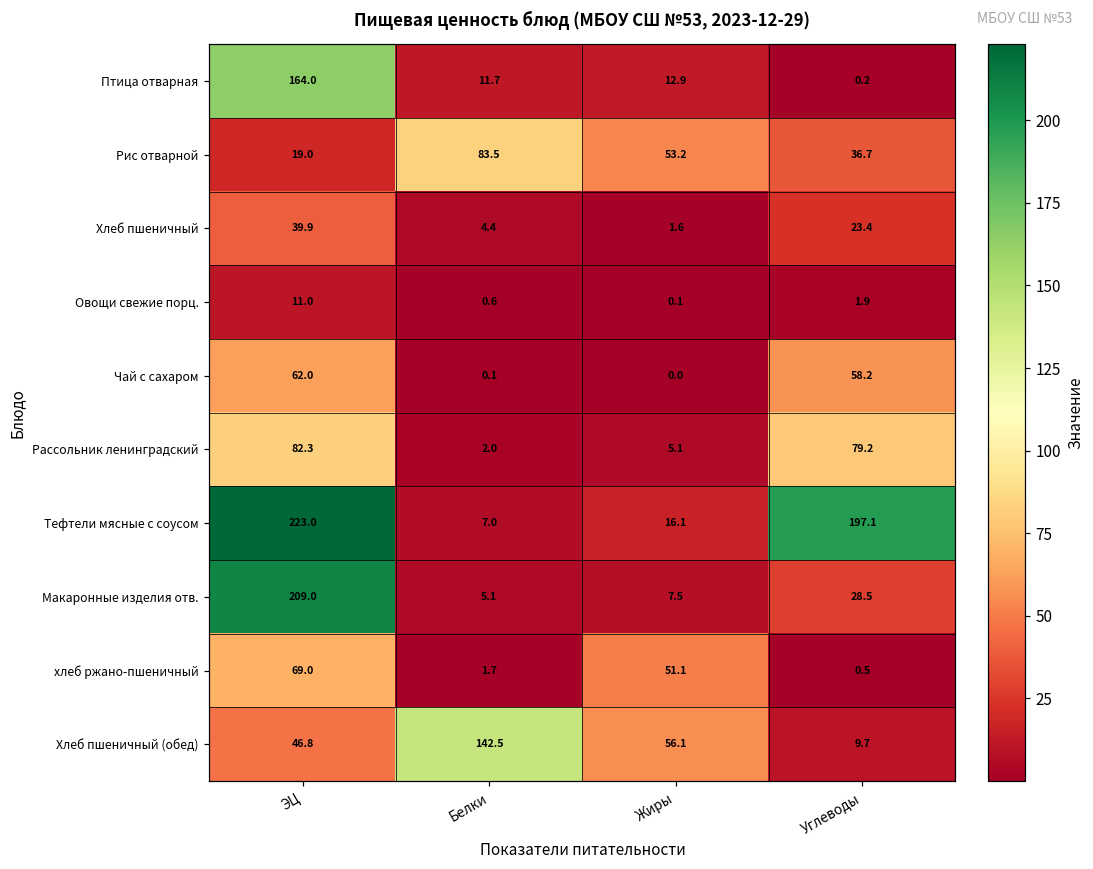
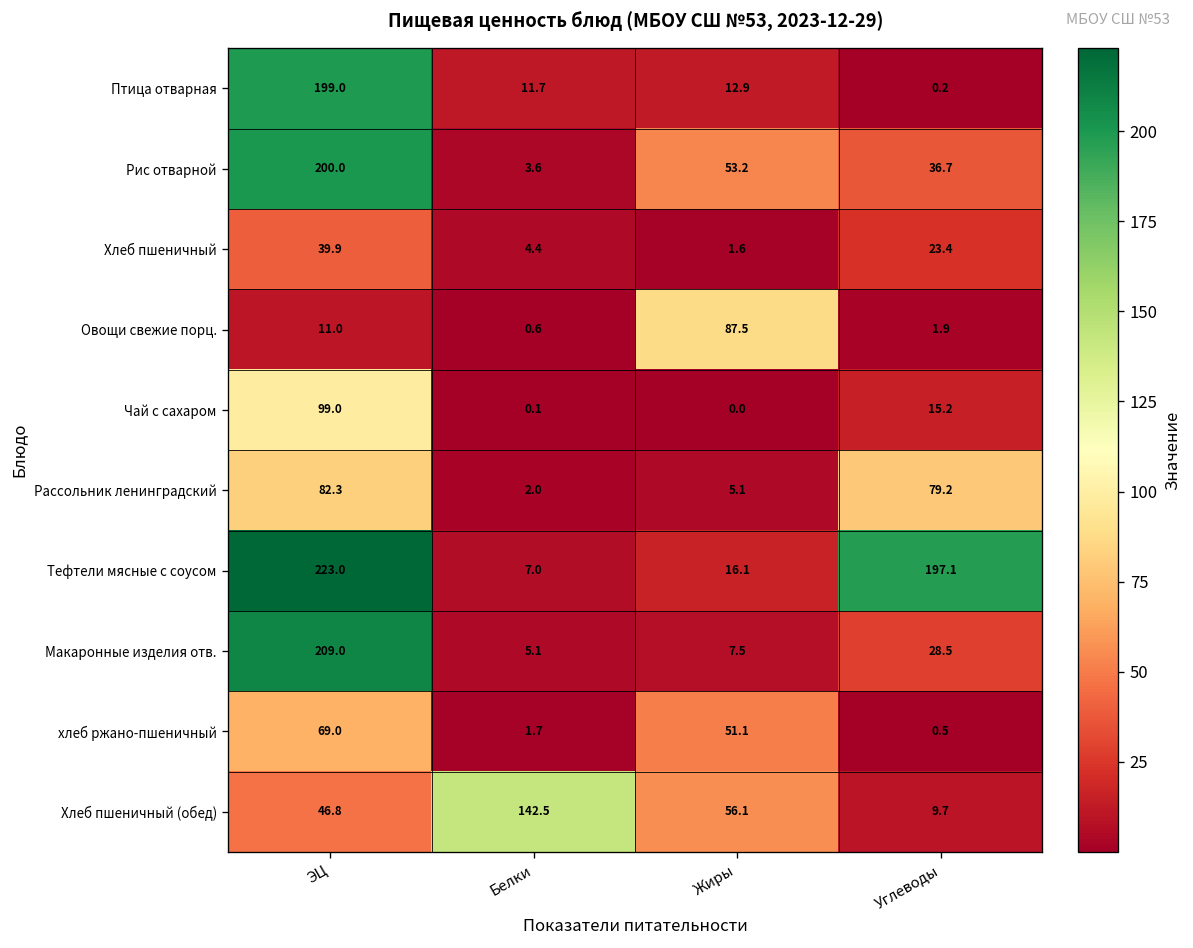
  {
    "Птица отварная": {
-     "ЭЦ": 164.0,
+     "ЭЦ": 199.0,
      "Белки": 11.7,
      "Жиры": 12.9,
      "Углеводы": 0.2
    },
    "Рис отварной": {
-     "ЭЦ": 19.0,
-     "Белки": 83.5,
+     "ЭЦ": 200.0,
+     "Белки": 3.6,
      "Жиры": 53.2,
      "Углеводы": 36.7
    },
    "Хлеб пшеничный": {
      "ЭЦ": 39.9,
      "Белки": 4.4,
      "Жиры": 1.6,
      "Углеводы": 23.4
    },
    "Овощи свежие порц.": {
      "ЭЦ": 11.0,
      "Белки": 0.6,
-     "Жиры": 0.1,
+     "Жиры": 87.5,
      "Углеводы": 1.9
    },
    "Чай с сахаром": {
-     "ЭЦ": 62.0,
+     "ЭЦ": 99.0,
      "Белки": 0.1,
      "Жиры": 0.0,
-     "Углеводы": 58.2
+     "Углеводы": 15.2
    },
    "Рассольник ленинградский": {
      "ЭЦ": 82.3,
      "Белки": 2.0,
      "Жиры": 5.1,
      "Углеводы": 79.2
    },
    "Тефтели мясные с соусом": {
      "ЭЦ": 223.0,
      "Белки": 7.0,
      "Жиры": 16.1,
      "Углеводы": 197.1
    },
    "Макаронные изделия отв.": {
      "ЭЦ": 209.0,
      "Белки": 5.1,
      "Жиры": 7.5,
      "Углеводы": 28.5
    },
    "хлеб ржано-пшеничный": {
      "ЭЦ": 69.0,
      "Белки": 1.7,
      "Жиры": 51.1,
      "Углеводы": 0.5
    },
    "Хлеб пшеничный (обед)": {
      "ЭЦ": 46.8,
      "Белки": 142.5,
      "Жиры": 56.1,
      "Углеводы": 9.7
    }
  }
